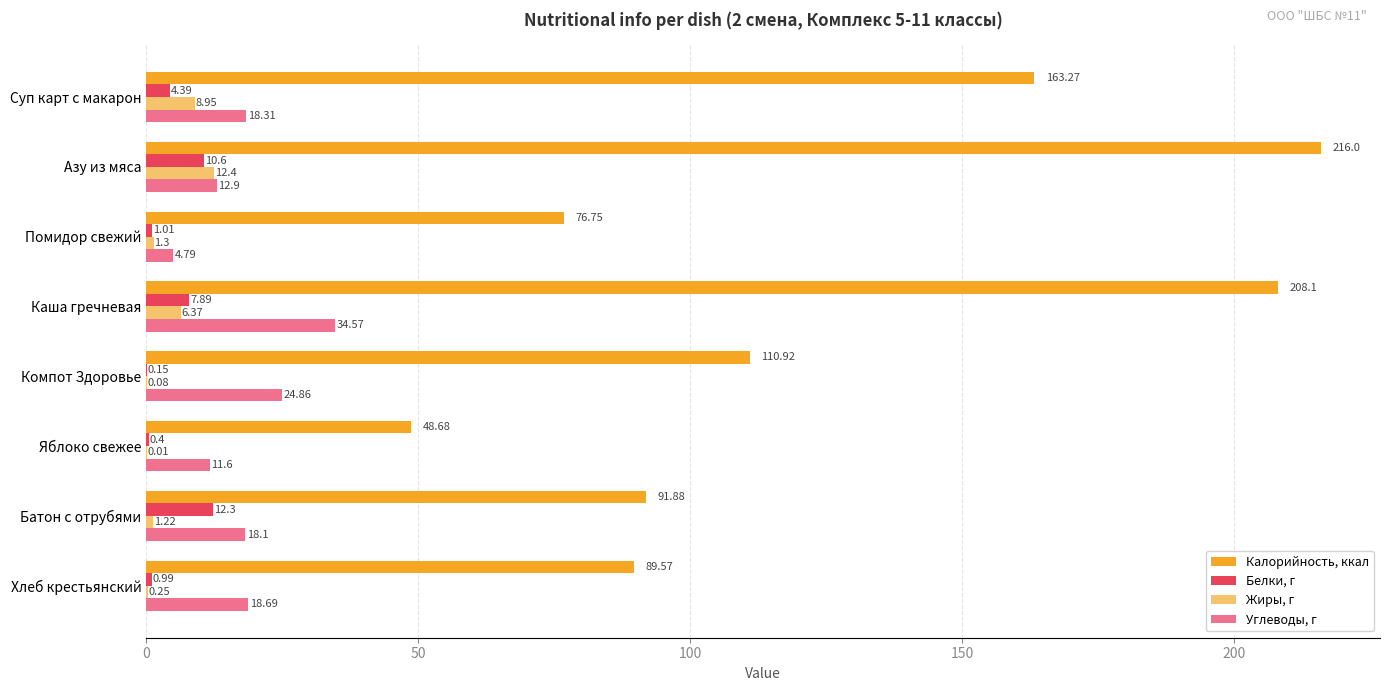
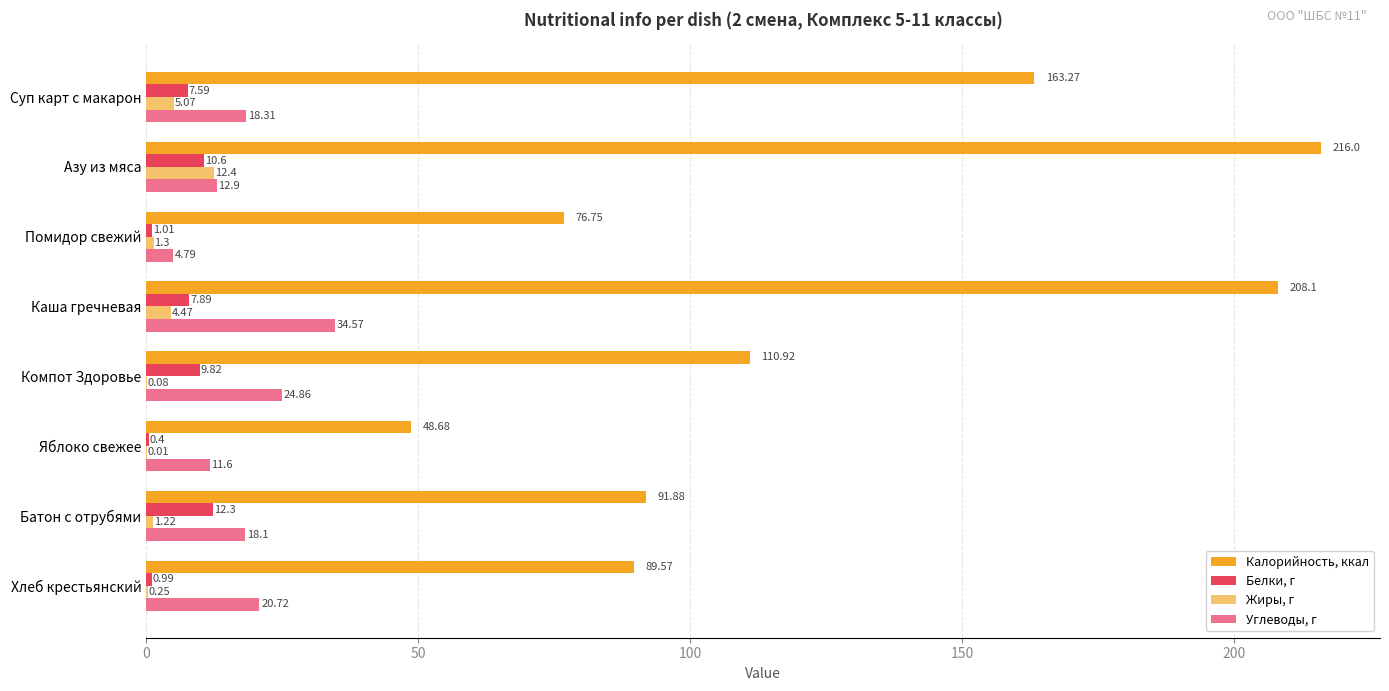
  {
    "Калорийность, ккал": {
      "Суп карт с макарон": 163.27,
      "Азу из мяса": 216.0,
      "Помидор свежий": 76.75,
      "Каша гречневая": 208.1,
      "Компот Здоровье": 110.92,
      "Яблоко свежее": 48.68,
      "Батон с отрубями": 91.88,
      "Хлеб крестьянский": 89.57
    },
    "Белки, г": {
-     "Суп карт с макарон": 4.39,
+     "Суп карт с макарон": 7.59,
      "Азу из мяса": 10.6,
      "Помидор свежий": 1.01,
      "Каша гречневая": 7.89,
-     "Компот Здоровье": 0.15,
+     "Компот Здоровье": 9.82,
      "Яблоко свежее": 0.4,
      "Батон с отрубями": 12.3,
      "Хлеб крестьянский": 0.99
    },
    "Жиры, г": {
-     "Суп карт с макарон": 8.95,
+     "Суп карт с макарон": 5.07,
      "Азу из мяса": 12.4,
      "Помидор свежий": 1.3,
-     "Каша гречневая": 6.37,
+     "Каша гречневая": 4.47,
      "Компот Здоровье": 0.08,
      "Яблоко свежее": 0.01,
      "Батон с отрубями": 1.22,
      "Хлеб крестьянский": 0.25
    },
    "Углеводы, г": {
      "Суп карт с макарон": 18.31,
      "Азу из мяса": 12.9,
      "Помидор свежий": 4.79,
      "Каша гречневая": 34.57,
      "Компот Здоровье": 24.86,
      "Яблоко свежее": 11.6,
      "Батон с отрубями": 18.1,
-     "Хлеб крестьянский": 18.69
+     "Хлеб крестьянский": 20.72
    }
  }
